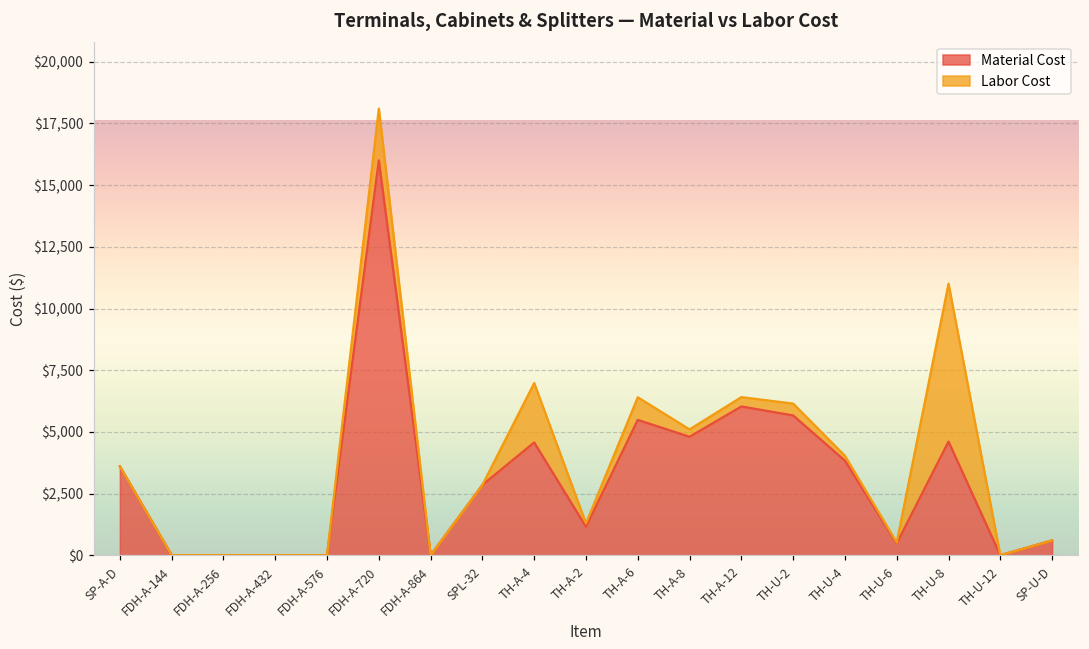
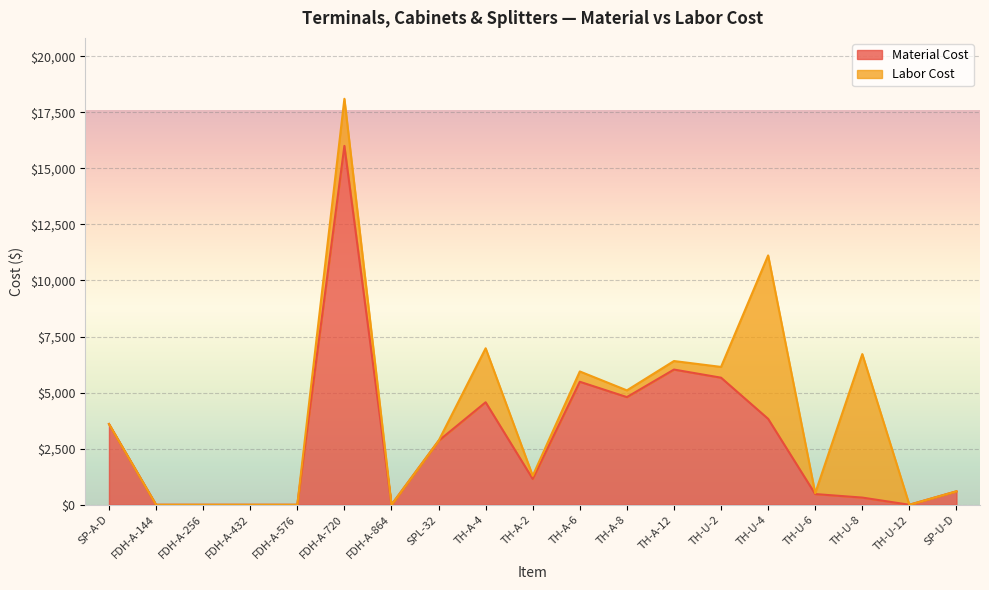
  {
    "Material Cost": {
      "FDH-A-720": "$16,000",
      "TH-A-4": "$4,600",
      "TH-A-2": "$1,200",
      "TH-A-6": "$5,500",
      "TH-A-8": "$4,800",
      "TH-A-12": "$6,000",
      "TH-U-2": "$5,700",
      "TH-U-4": "$3,800",
-     "TH-U-8": "$4,600"
+     "TH-U-8": "$300"
    },
    "Labor Cost": {
      "FDH-A-720": "$2,100",
      "TH-A-4": "$2,400",
      "TH-A-2": "$100",
-     "TH-A-6": "$900",
+     "TH-A-6": "$500",
      "TH-A-8": "$300",
      "TH-A-12": "$400",
      "TH-U-2": "$500",
-     "TH-U-4": "$200",
+     "TH-U-4": "$7,300",
      "TH-U-8": "$6,400"
    }
  }
